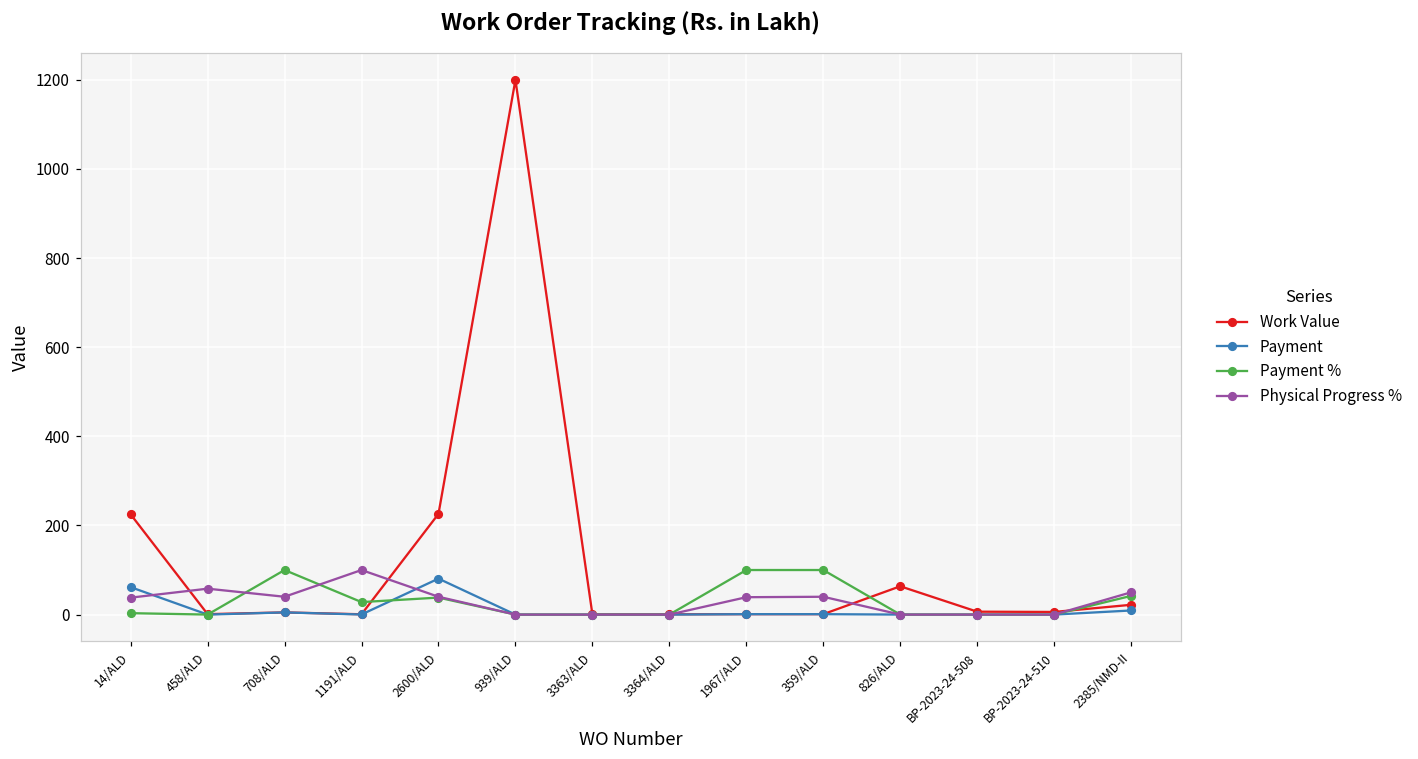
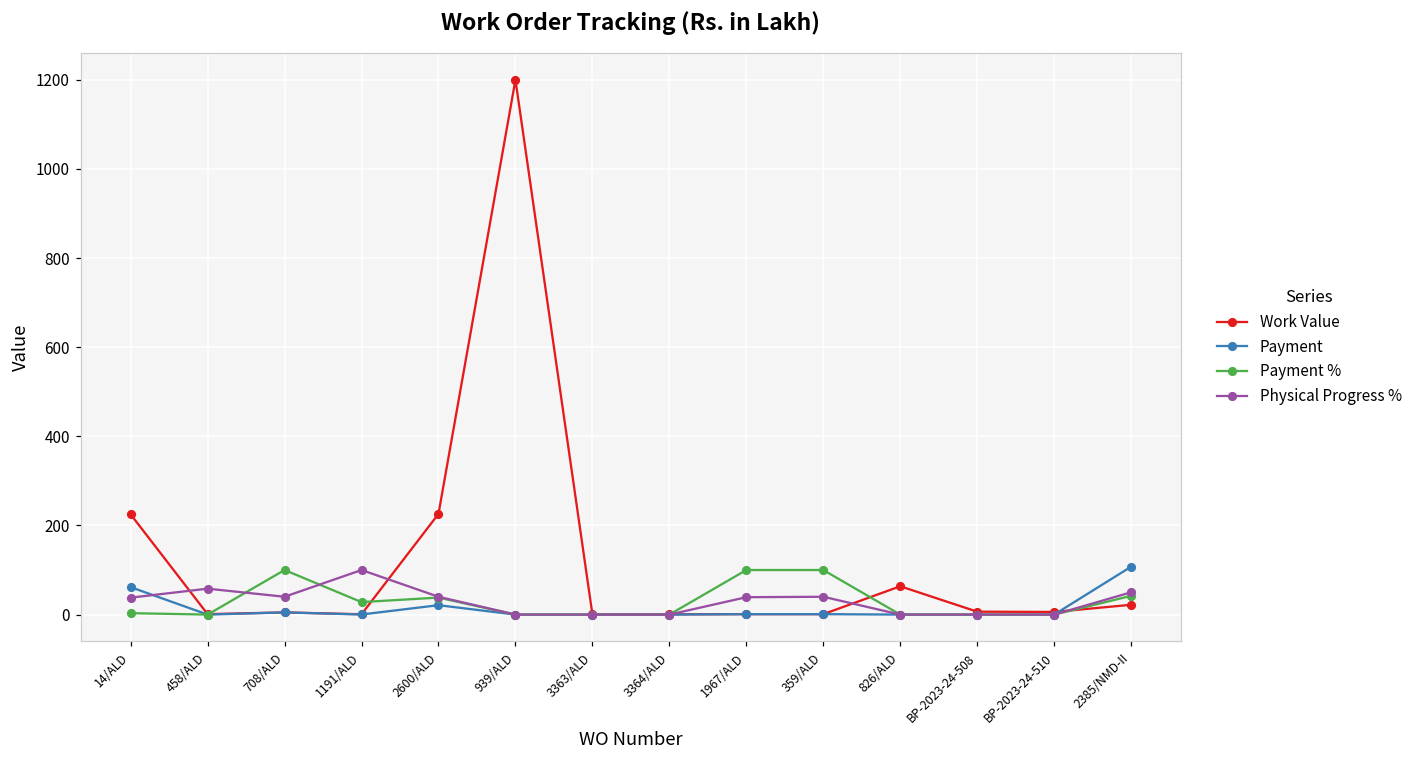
  {
    "Work Value": {
      "14/ALD": 220,
      "2600/ALD": 230,
      "939/ALD": 1200,
      "826/ALD": 60,
      "BP-2023-24-508": 10,
      "2385/NMD-II": 20
    },
    "Payment": {
      "14/ALD": 60,
-     "2600/ALD": 80,
-     "2385/NMD-II": 10
+     "2600/ALD": 20,
+     "2385/NMD-II": 110
    },
    "Payment %": {
      "14/ALD": 0,
      "708/ALD": 100,
      "1191/ALD": 30,
      "1967/ALD": 100,
      "359/ALD": 100,
      "2385/NMD-II": 40
    },
    "Physical Progress %": {
      "14/ALD": 40,
      "458/ALD": 60,
      "708/ALD": 40,
      "1191/ALD": 100,
      "1967/ALD": 40,
      "359/ALD": 40,
      "2385/NMD-II": 50
    }
  }
